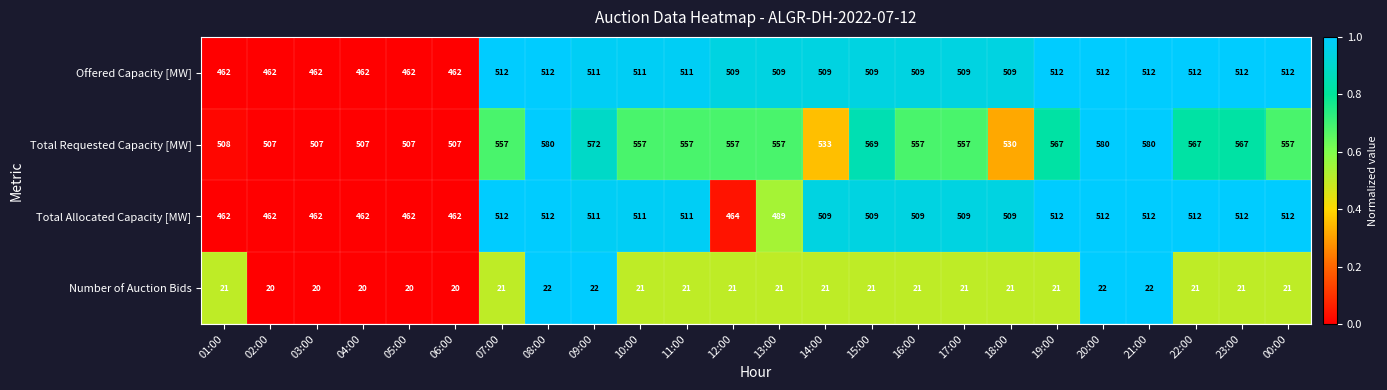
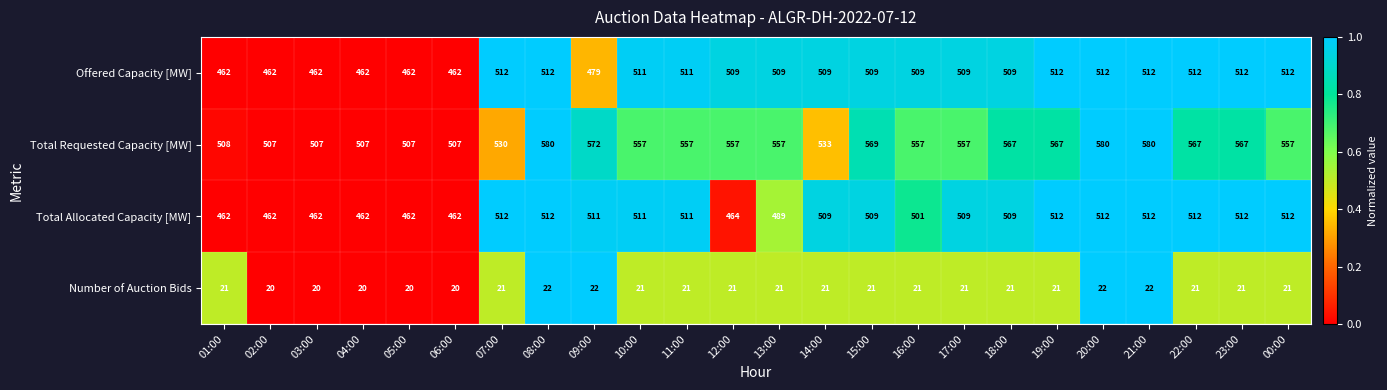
  {
    "Offered Capacity [MW]": {
      "01:00": 462,
      "02:00": 462,
      "03:00": 462,
      "04:00": 462,
      "05:00": 462,
      "06:00": 462,
      "07:00": 512,
      "08:00": 512,
-     "09:00": 511,
+     "09:00": 479,
      "10:00": 511,
      "11:00": 511,
      "12:00": 509,
      "13:00": 509,
      "14:00": 509,
      "15:00": 509,
      "16:00": 509,
      "17:00": 509,
      "18:00": 509,
      "19:00": 512,
      "20:00": 512,
      "21:00": 512,
      "22:00": 512,
      "23:00": 512,
      "00:00": 512
    },
    "Total Requested Capacity [MW]": {
      "01:00": 508,
      "02:00": 507,
      "03:00": 507,
      "04:00": 507,
      "05:00": 507,
      "06:00": 507,
-     "07:00": 557,
+     "07:00": 530,
      "08:00": 580,
      "09:00": 572,
      "10:00": 557,
      "11:00": 557,
      "12:00": 557,
      "13:00": 557,
      "14:00": 533,
      "15:00": 569,
      "16:00": 557,
      "17:00": 557,
-     "18:00": 530,
+     "18:00": 567,
      "19:00": 567,
      "20:00": 580,
      "21:00": 580,
      "22:00": 567,
      "23:00": 567,
      "00:00": 557
    },
    "Total Allocated Capacity [MW]": {
      "01:00": 462,
      "02:00": 462,
      "03:00": 462,
      "04:00": 462,
      "05:00": 462,
      "06:00": 462,
      "07:00": 512,
      "08:00": 512,
      "09:00": 511,
      "10:00": 511,
      "11:00": 511,
      "12:00": 464,
      "13:00": 489,
      "14:00": 509,
      "15:00": 509,
-     "16:00": 509,
+     "16:00": 501,
      "17:00": 509,
      "18:00": 509,
      "19:00": 512,
      "20:00": 512,
      "21:00": 512,
      "22:00": 512,
      "23:00": 512,
      "00:00": 512
    },
    "Number of Auction Bids": {
      "01:00": 21,
      "02:00": 20,
      "03:00": 20,
      "04:00": 20,
      "05:00": 20,
      "06:00": 20,
      "07:00": 21,
      "08:00": 22,
      "09:00": 22,
      "10:00": 21,
      "11:00": 21,
      "12:00": 21,
      "13:00": 21,
      "14:00": 21,
      "15:00": 21,
      "16:00": 21,
      "17:00": 21,
      "18:00": 21,
      "19:00": 21,
      "20:00": 22,
      "21:00": 22,
      "22:00": 21,
      "23:00": 21,
      "00:00": 21
    }
  }
